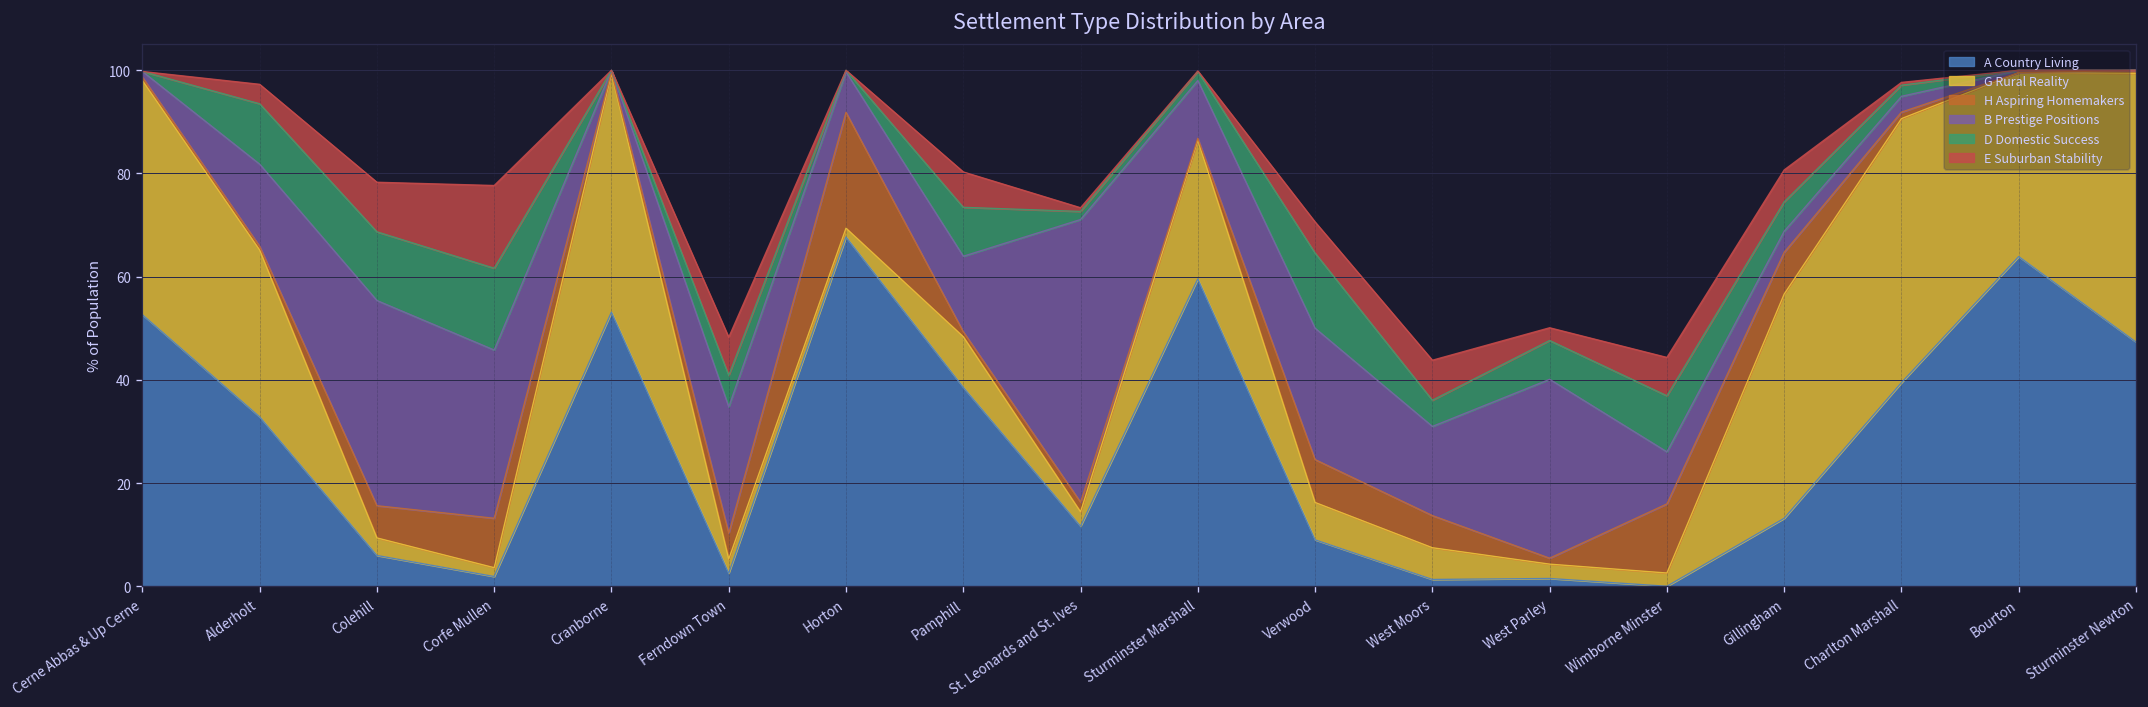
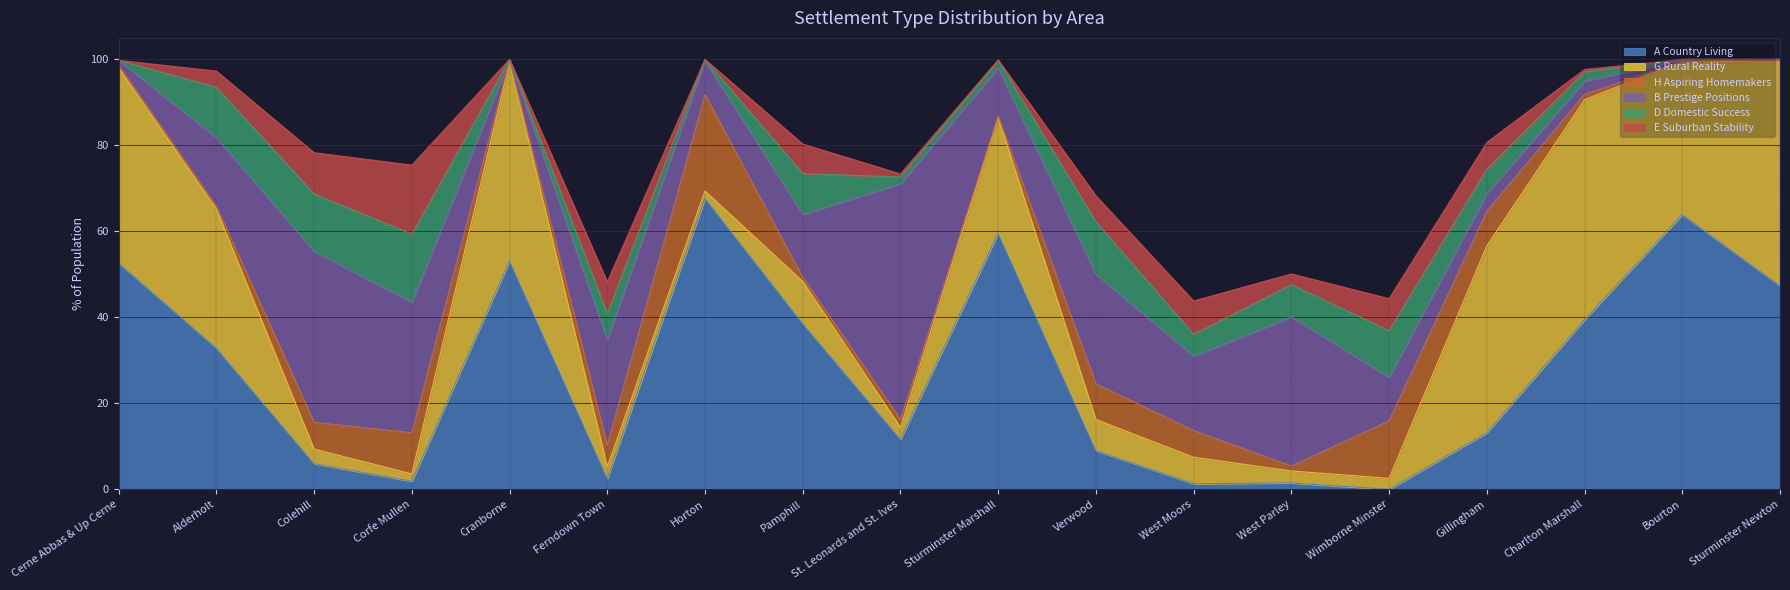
  {
    "A Country Living": {
      "Cerne Abbas & Up Cerne": 53,
      "Alderholt": 33,
      "Colehill": 6,
      "Corfe Mullen": 2,
      "Cranborne": 53,
      "Ferndown Town": 3,
      "Horton": 68,
      "Pamphill": 39,
      "St. Leonards and St. Ives": 12,
      "Sturminster Marshall": 60,
      "Verwood": 9,
      "West Moors": 1,
      "West Parley": 2,
      "Wimborne Minster": 0,
      "Gillingham": 13,
      "Charlton Marshall": 39,
      "Bourton": 64,
      "Sturminster Newton": 47
    },
    "G Rural Reality": {
      "Cerne Abbas & Up Cerne": 45,
      "Alderholt": 32,
      "Colehill": 3,
      "Corfe Mullen": 2,
      "Ferndown Town": 3,
      "Horton": 2,
      "Pamphill": 10,
      "St. Leonards and St. Ives": 3,
      "Verwood": 7,
      "West Moors": 6,
      "West Parley": 3,
      "Wimborne Minster": 3,
      "Gillingham": 43,
      "Charlton Marshall": 51
    },
    "B Prestige Positions": {
      "Alderholt": 16,
      "Colehill": 40,
-     "Corfe Mullen": 33,
+     "Corfe Mullen": 30,
      "Ferndown Town": 24,
      "Pamphill": 15,
      "St. Leonards and St. Ives": 55,
      "Sturminster Marshall": 11,
      "Verwood": 25,
      "West Moors": 17,
      "West Parley": 35,
      "Wimborne Minster": 10,
      "Gillingham": 4,
      "Charlton Marshall": 3
    },
    "D Domestic Success": {
      "Alderholt": 12,
      "Colehill": 13,
      "Corfe Mullen": 16,
      "Ferndown Town": 6,
      "Pamphill": 9,
      "St. Leonards and St. Ives": 2,
-     "Verwood": 15,
+     "Verwood": 12,
      "West Moors": 5,
      "West Parley": 8,
      "Wimborne Minster": 11,
      "Gillingham": 6
    }
  }
